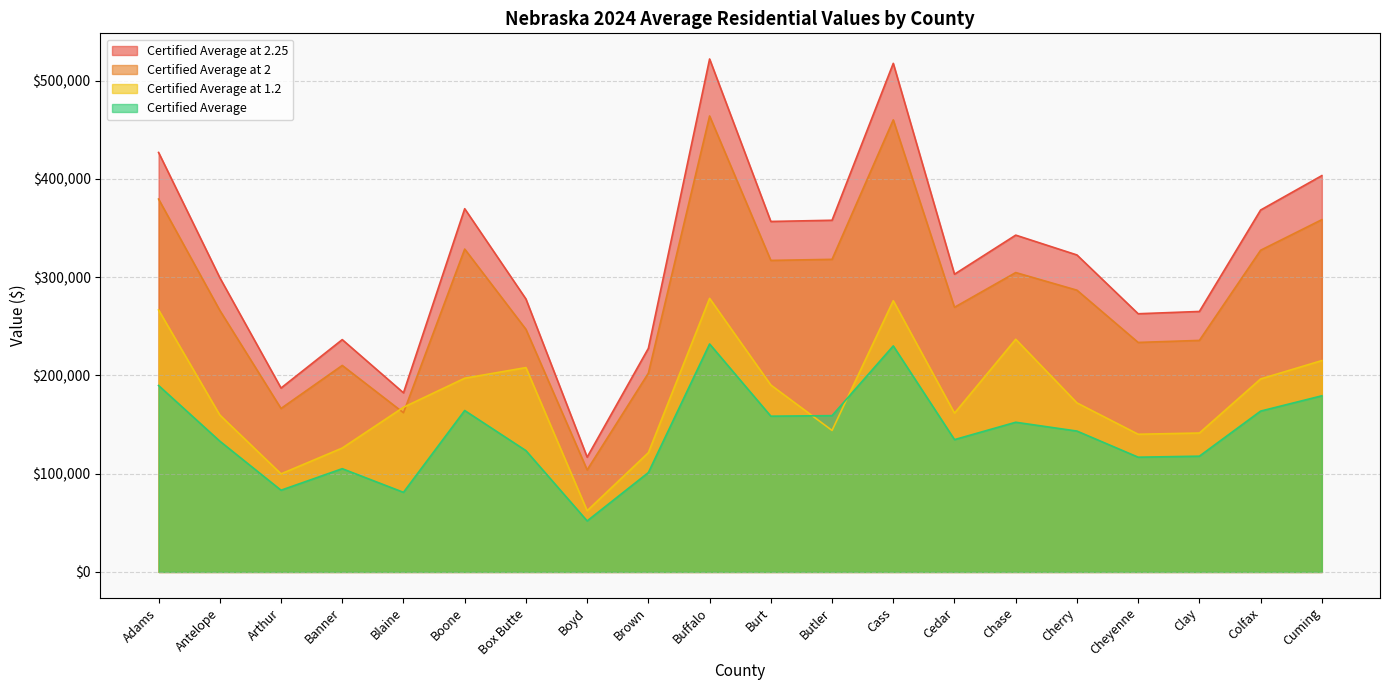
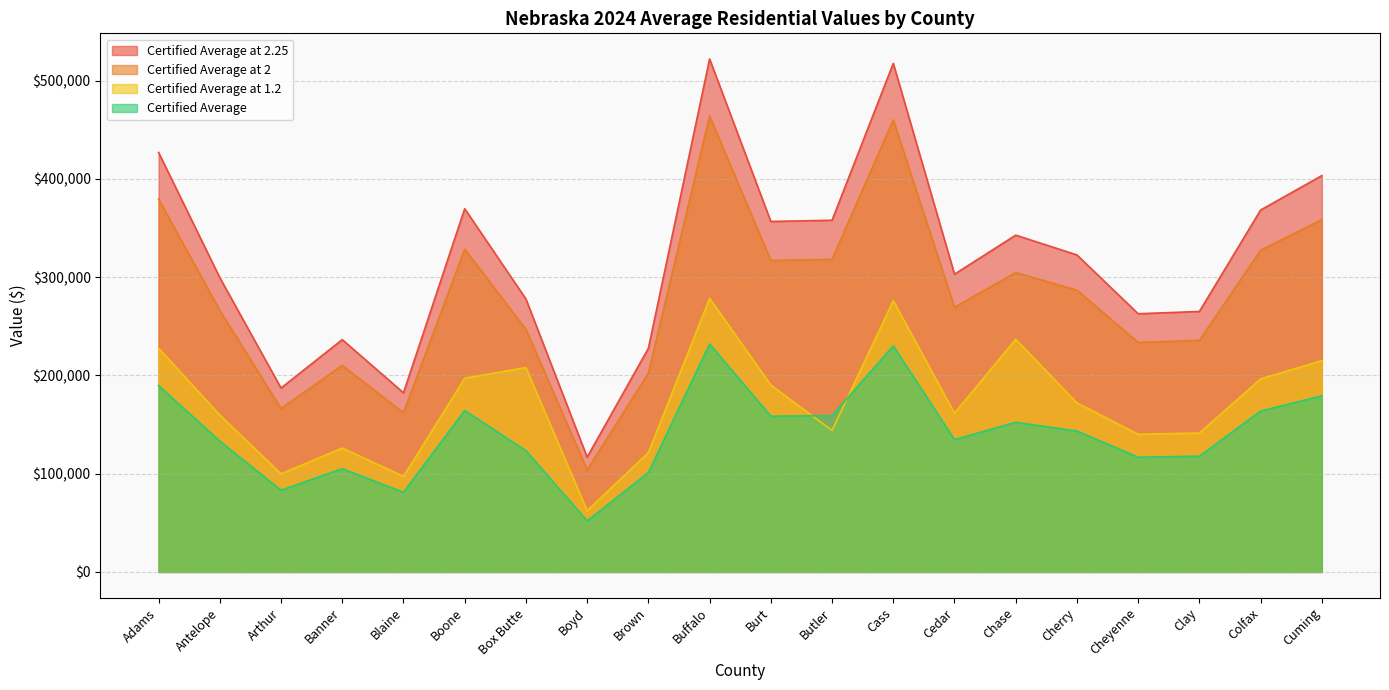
  {
    "Certified Average at 1.2": {
-     "Adams": "$270,000",
+     "Adams": "$230,000",
      "Antelope": "$160,000",
      "Arthur": "$100,000",
      "Banner": "$130,000",
-     "Blaine": "$170,000",
+     "Blaine": "$100,000",
      "Boone": "$200,000",
      "Box Butte": "$210,000",
      "Boyd": "$60,000",
      "Brown": "$120,000",
      "Buffalo": "$280,000",
      "Burt": "$190,000",
      "Butler": "$140,000",
      "Cass": "$280,000",
      "Cedar": "$160,000",
      "Chase": "$240,000",
      "Cherry": "$170,000",
      "Cheyenne": "$140,000",
      "Clay": "$140,000",
      "Colfax": "$200,000",
      "Cuming": "$220,000"
    },
    "Certified Average": {
      "Adams": "$190,000",
      "Antelope": "$130,000",
      "Arthur": "$80,000",
      "Banner": "$110,000",
      "Blaine": "$80,000",
      "Boone": "$160,000",
      "Box Butte": "$120,000",
      "Boyd": "$50,000",
      "Brown": "$100,000",
      "Buffalo": "$230,000",
      "Burt": "$160,000",
      "Butler": "$160,000",
      "Cass": "$230,000",
      "Cedar": "$130,000",
      "Chase": "$150,000",
      "Cherry": "$140,000",
      "Cheyenne": "$120,000",
      "Clay": "$120,000",
      "Colfax": "$160,000",
      "Cuming": "$180,000"
    }
  }
